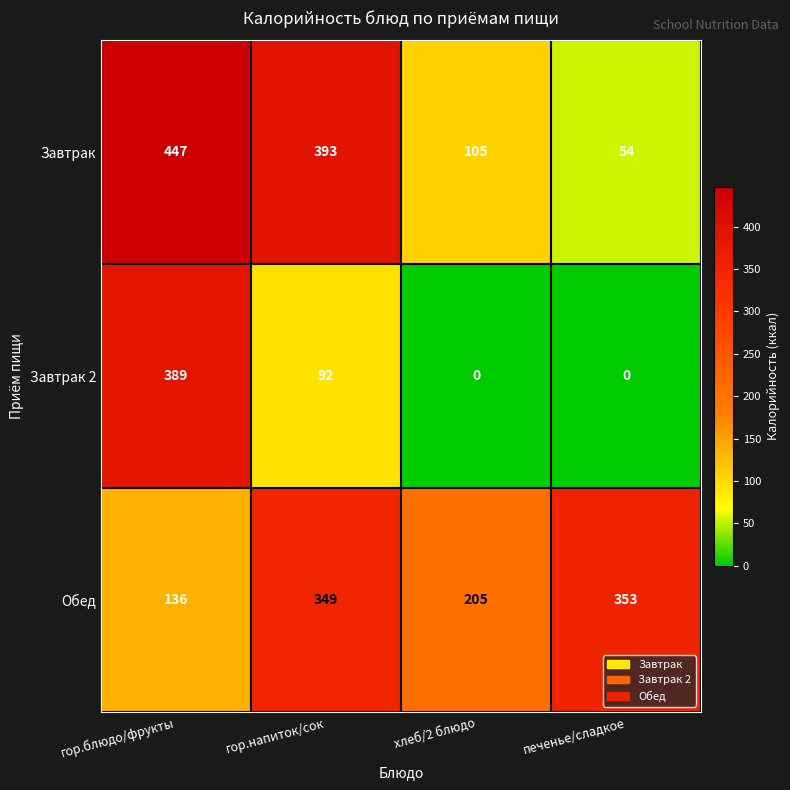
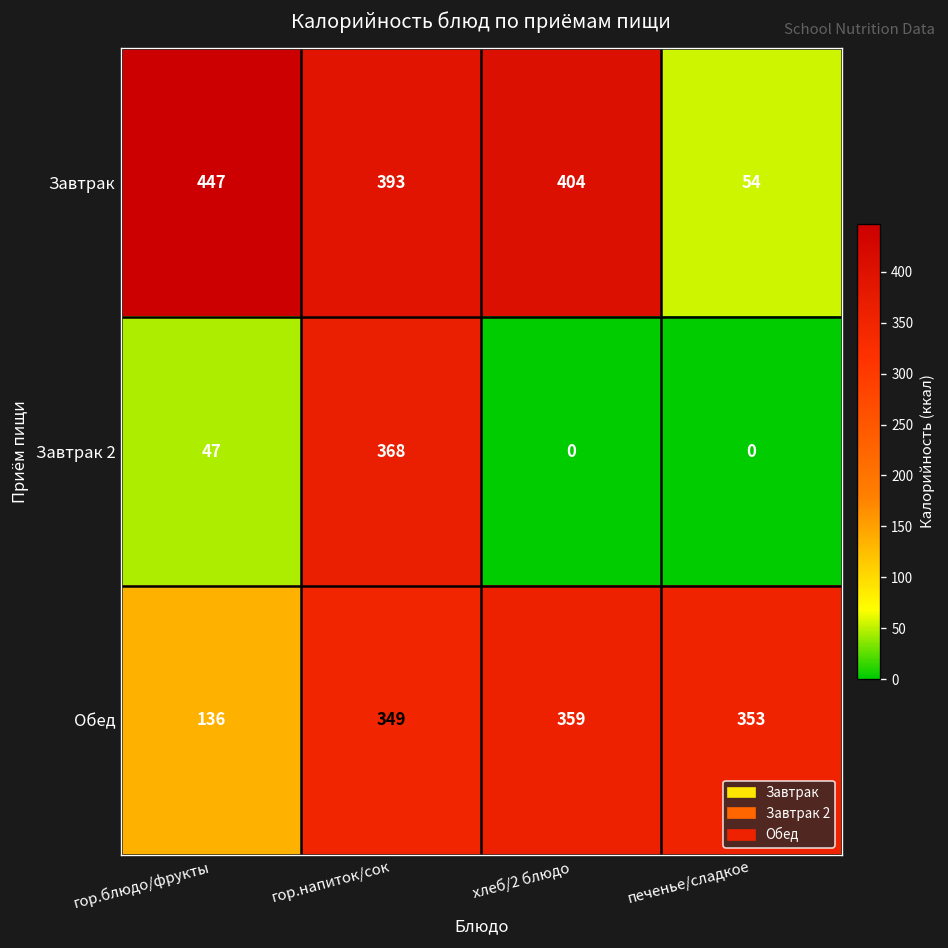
  {
    "Завтрак": {
      "гор.блюдо/фрукты": 447,
      "гор.напиток/сок": 393,
-     "хлеб/2 блюдо": 105,
+     "хлеб/2 блюдо": 404,
      "печенье/сладкое": 54
    },
    "Завтрак 2": {
-     "гор.блюдо/фрукты": 389,
-     "гор.напиток/сок": 92,
+     "гор.блюдо/фрукты": 47,
+     "гор.напиток/сок": 368,
      "хлеб/2 блюдо": 0,
      "печенье/сладкое": 0
    },
    "Обед": {
      "гор.блюдо/фрукты": 136,
      "гор.напиток/сок": 349,
-     "хлеб/2 блюдо": 205,
+     "хлеб/2 блюдо": 359,
      "печенье/сладкое": 353
    }
  }
